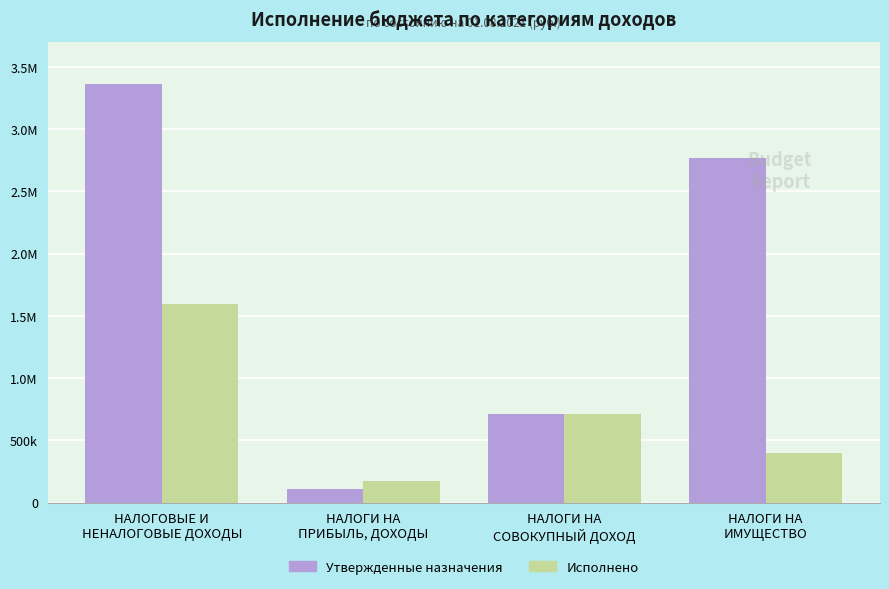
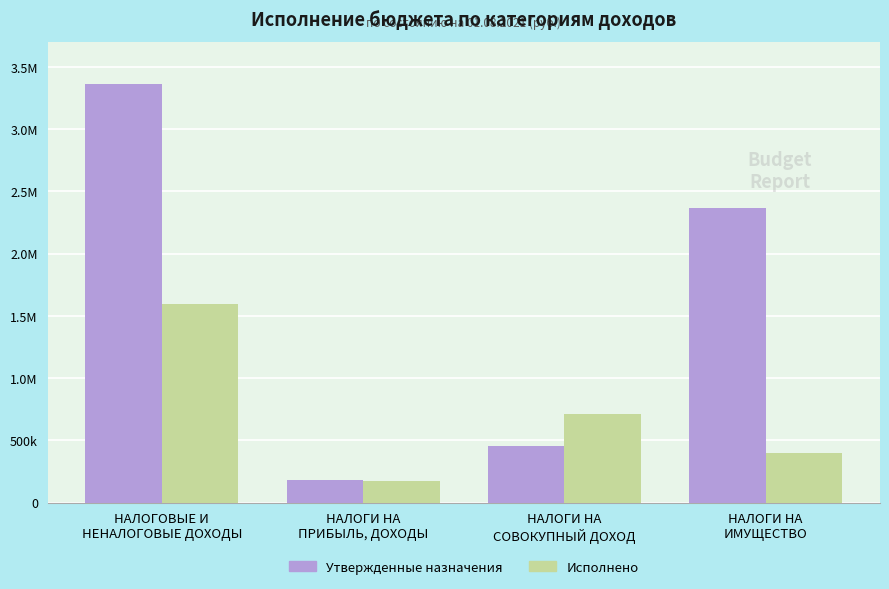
  {
    "Утвержденные назначения": {
      "НАЛОГОВЫЕ И НЕНАЛОГОВЫЕ ДОХОДЫ": 3360000,
-     "НАЛОГИ НА ПРИБЫЛЬ, ДОХОДЫ": 110000,
-     "НАЛОГИ НА СОВОКУПНЫЙ ДОХОД": 710000,
-     "НАЛОГИ НА ИМУЩЕСТВО": 2770000
+     "НАЛОГИ НА ПРИБЫЛЬ, ДОХОДЫ": 180000,
+     "НАЛОГИ НА СОВОКУПНЫЙ ДОХОД": 450000,
+     "НАЛОГИ НА ИМУЩЕСТВО": 2370000
    },
    "Исполнено": {
      "НАЛОГОВЫЕ И НЕНАЛОГОВЫЕ ДОХОДЫ": 1600000,
      "НАЛОГИ НА ПРИБЫЛЬ, ДОХОДЫ": 170000,
      "НАЛОГИ НА СОВОКУПНЫЙ ДОХОД": 710000,
      "НАЛОГИ НА ИМУЩЕСТВО": 400000
    }
  }
